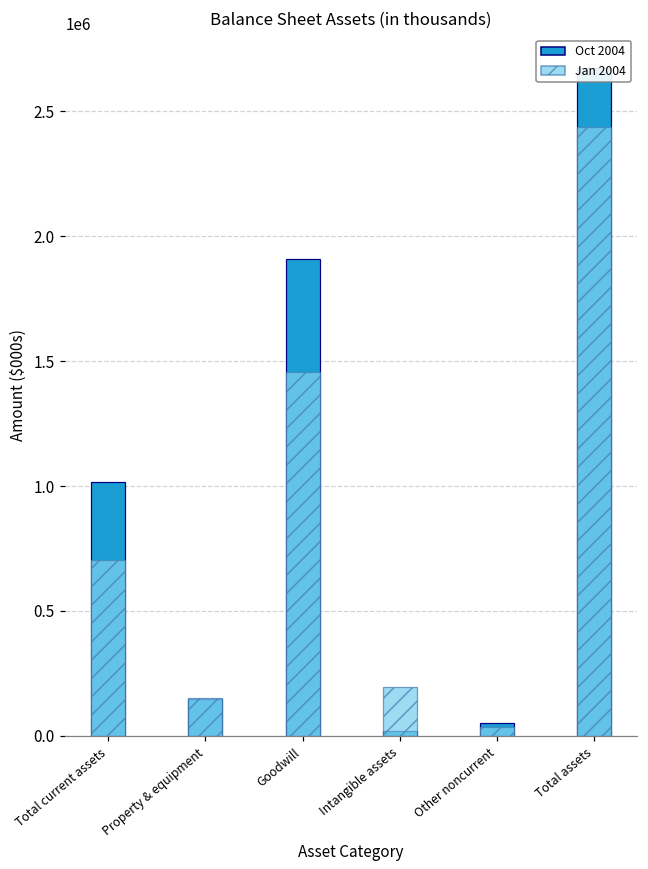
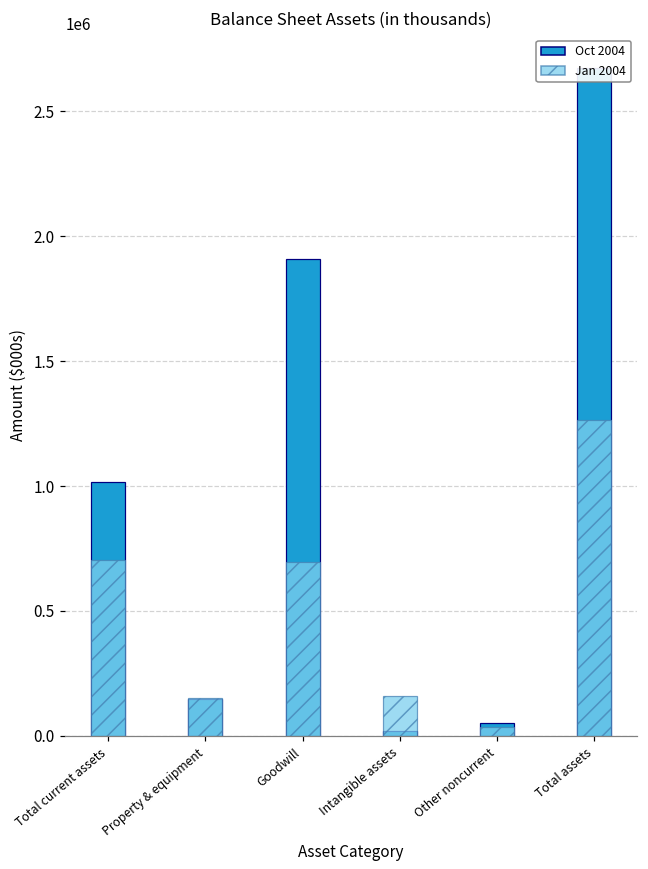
  {
    "Oct 2004": {
      "Total current assets": 1020000,
      "Property & equipment": 150000,
      "Goodwill": 1910000,
      "Other noncurrent": 50000
    },
    "Jan 2004": {
      "Property & equipment": 150000,
-     "Goodwill": 1460000,
-     "Intangible assets": 200000,
-     "Total assets": 2440000
+     "Goodwill": 700000,
+     "Intangible assets": 160000,
+     "Total assets": 1260000
    }
  }
